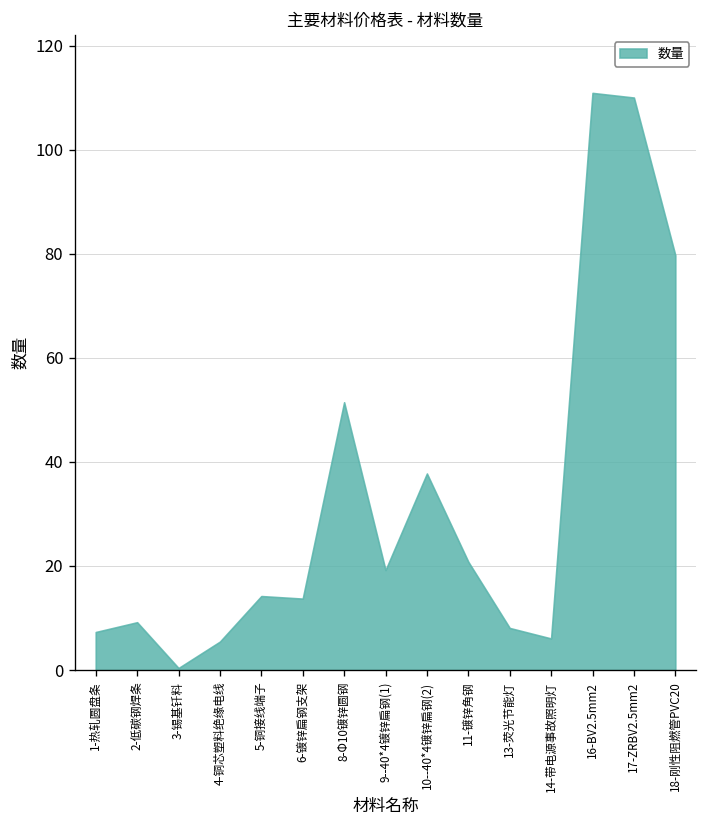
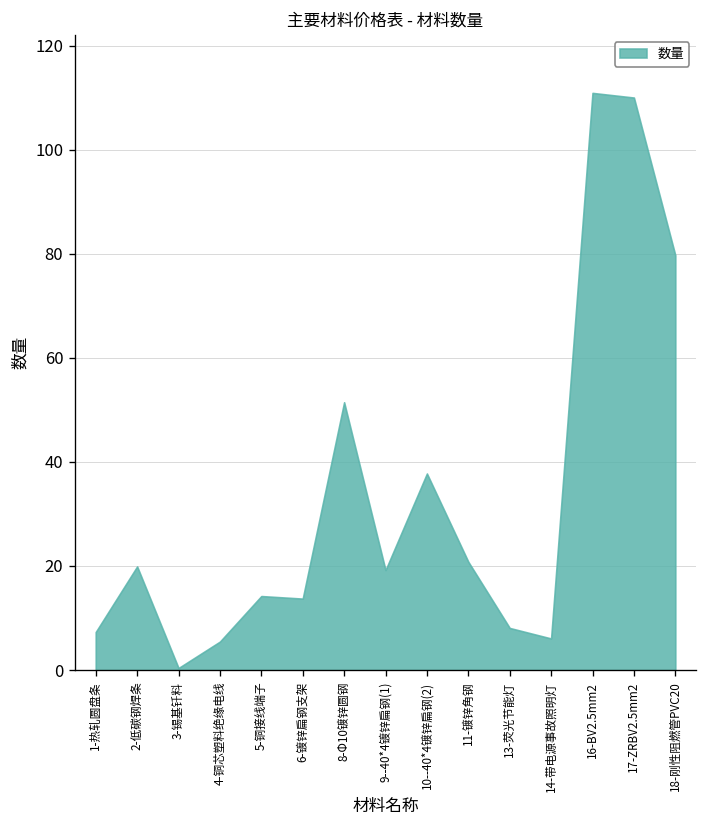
  {
    "1-热轧圆盘条": 7,
-   "2-低碳钢焊条": 9,
+   "2-低碳钢焊条": 20,
    "4-铜芯塑料绝缘电线": 5,
    "5-铜接线端子": 14,
    "6-镀锌扁钢支架": 14,
    "8-Φ10镀锌圆钢": 51,
    "9--40*4镀锌扁钢(1)": 19,
    "10--40*4镀锌扁钢(2)": 38,
    "11-镀锌角钢": 21,
    "13-荧光节能灯": 8,
    "14-带电源事故照明灯": 6,
    "16-BV2.5mm2": 111,
    "17-ZRBV2.5mm2": 110,
    "18-刚性阻燃管PVC20": 80
  }
